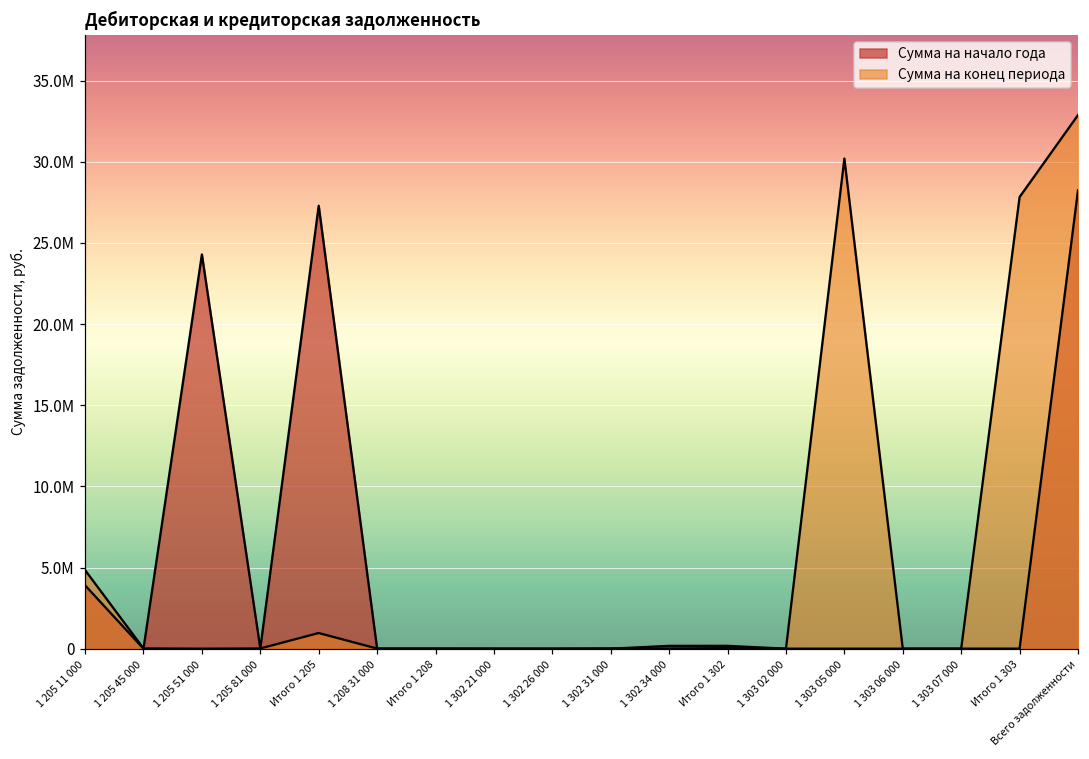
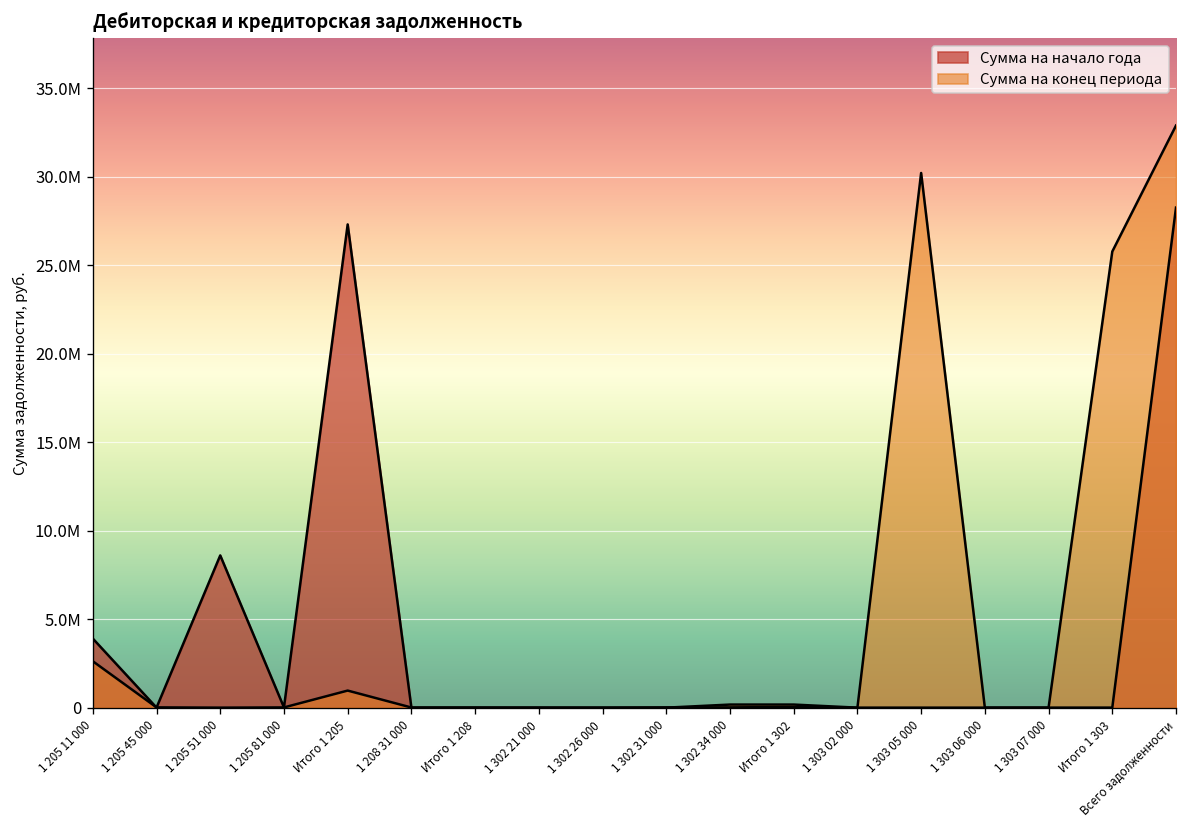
  {
    "Сумма на начало года": {
      "1 205 11 000": 3900000,
-     "1 205 51 000": 24300000,
+     "1 205 51 000": 8600000,
      "Итого 1 205": 27300000,
      "1 303 05 000": 0,
      "Итого 1 303": 0,
      "Всего задолженности": 28200000
    },
    "Сумма на конец периода": {
-     "1 205 11 000": 4800000,
+     "1 205 11 000": 2600000,
      "1 205 51 000": 0,
      "Итого 1 205": 1000000,
      "1 303 05 000": 30200000,
-     "Итого 1 303": 27800000,
+     "Итого 1 303": 25800000,
      "Всего задолженности": 32900000
    }
  }
